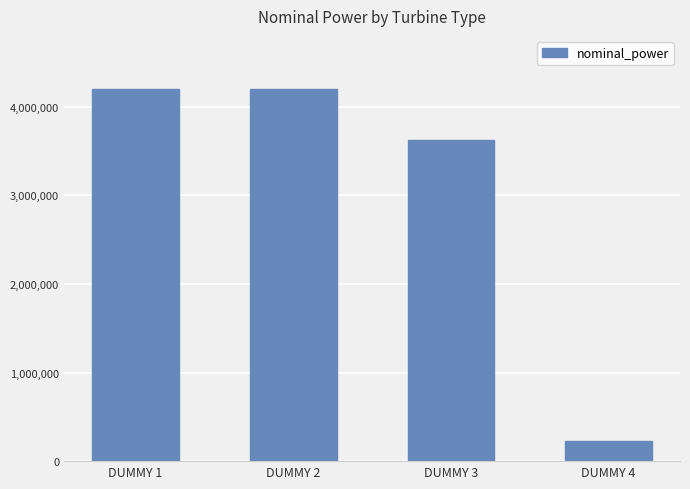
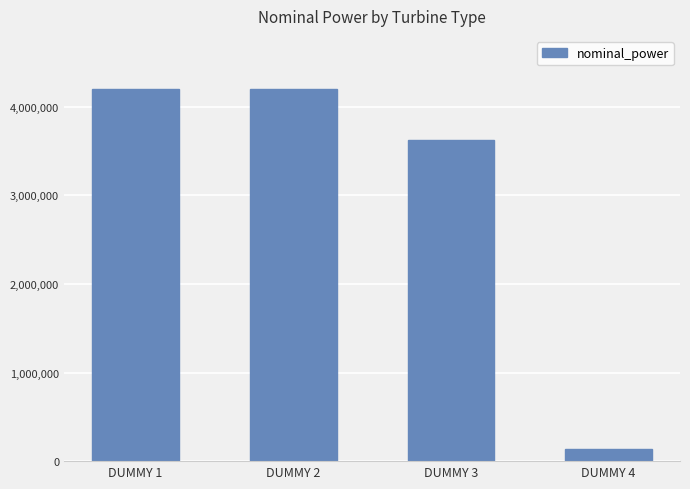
  {
    "DUMMY 1": "4,200,000",
    "DUMMY 2": "4,200,000",
    "DUMMY 3": "3,600,000",
-   "DUMMY 4": "200,000"
+   "DUMMY 4": "100,000"
  }
